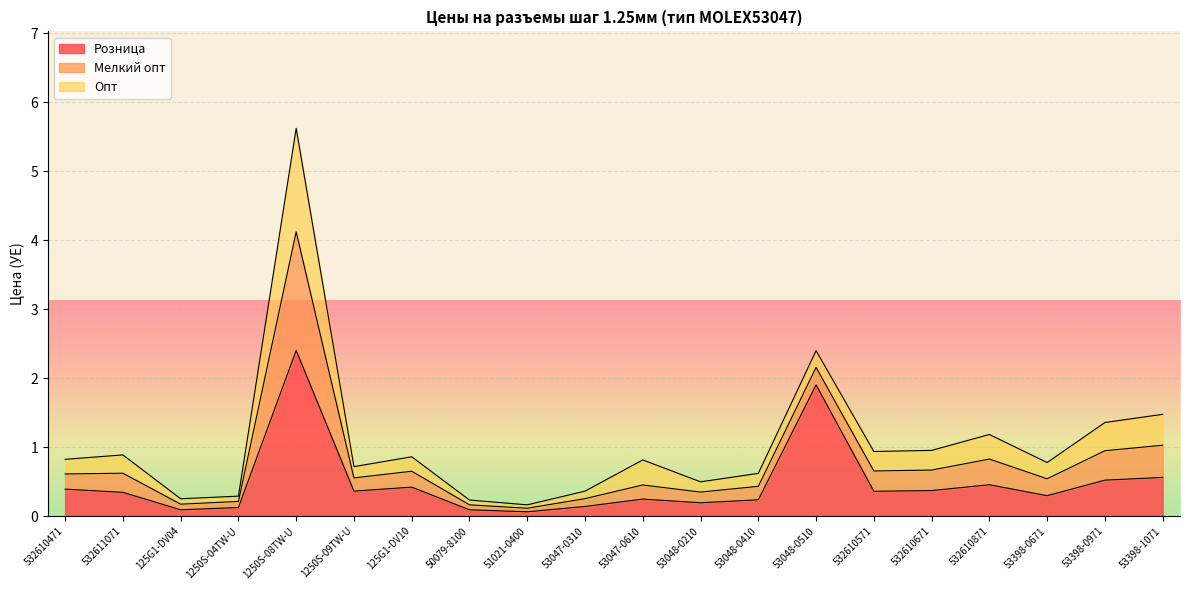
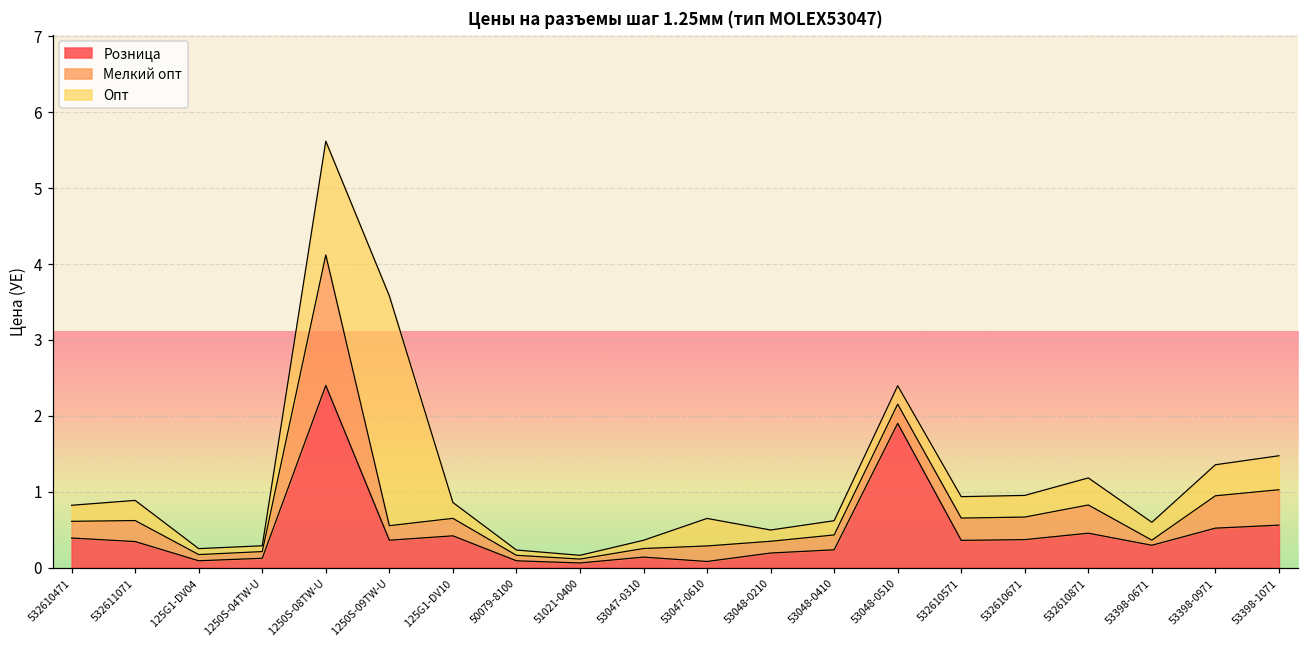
  {
    "Розница": {
      "532610471": 0.4,
      "532611071": 0.3,
      "125G1-DV04": 0.1,
      "1250S-04TW-U": 0.1,
      "1250S-08TW-U": 2.4,
      "1250S-09TW-U": 0.4,
      "125G1-DV10": 0.4,
      "50079-8100": 0.1,
      "51021-0400": 0.1,
      "53047-0310": 0.1,
-     "53047-0610": 0.2,
+     "53047-0610": 0.1,
      "53048-0210": 0.2,
      "53048-0410": 0.2,
      "53048-0510": 1.9,
      "532610571": 0.4,
      "532610671": 0.4,
      "532610871": 0.5,
      "53398-0671": 0.3,
      "53398-0971": 0.5,
      "53398-1071": 0.6
    },
    "Мелкий опт": {
      "532610471": 0.2,
      "532611071": 0.3,
      "125G1-DV04": 0.1,
      "1250S-04TW-U": 0.1,
      "1250S-08TW-U": 1.7,
      "1250S-09TW-U": 0.2,
      "125G1-DV10": 0.2,
      "50079-8100": 0.1,
      "51021-0400": 0.1,
      "53047-0310": 0.1,
      "53047-0610": 0.2,
      "53048-0210": 0.2,
      "53048-0410": 0.2,
      "53048-0510": 0.3,
      "532610571": 0.3,
      "532610671": 0.3,
      "532610871": 0.4,
-     "53398-0671": 0.2,
+     "53398-0671": 0.1,
      "53398-0971": 0.4,
      "53398-1071": 0.5
    },
    "Опт": {
      "532610471": 0.2,
      "532611071": 0.3,
      "125G1-DV04": 0.1,
      "1250S-04TW-U": 0.1,
      "1250S-08TW-U": 1.5,
-     "1250S-09TW-U": 0.2,
+     "1250S-09TW-U": 3.0,
      "125G1-DV10": 0.2,
      "50079-8100": 0.1,
      "51021-0400": 0.0,
      "53047-0310": 0.1,
      "53047-0610": 0.4,
      "53048-0210": 0.1,
      "53048-0410": 0.2,
      "53048-0510": 0.2,
      "532610571": 0.3,
      "532610671": 0.3,
      "532610871": 0.4,
      "53398-0671": 0.2,
      "53398-0971": 0.4,
      "53398-1071": 0.4
    }
  }
